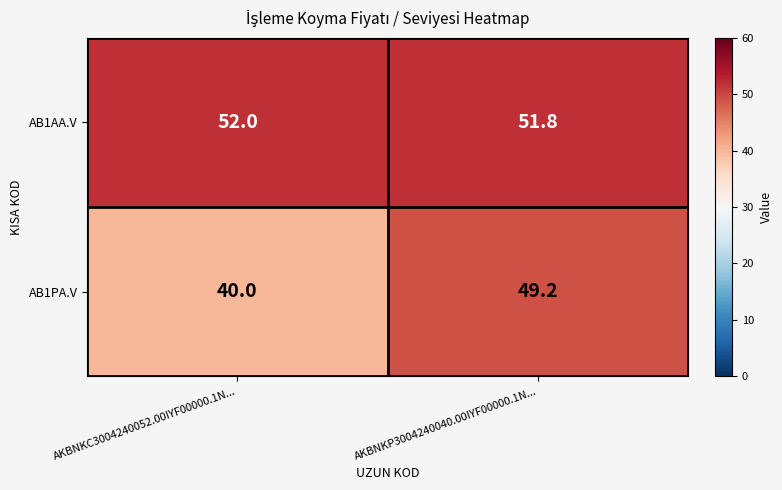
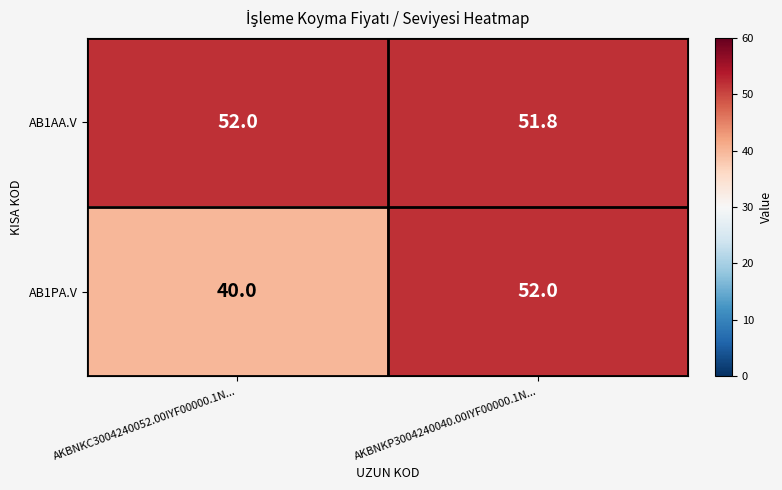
  {
    "AB1AA.V": {
      "AKBNKC3004240052.00IYF00000.1N...": 52.0,
      "AKBNKP3004240040.00IYF00000.1N...": 51.8
    },
    "AB1PA.V": {
      "AKBNKC3004240052.00IYF00000.1N...": 40.0,
-     "AKBNKP3004240040.00IYF00000.1N...": 49.2
+     "AKBNKP3004240040.00IYF00000.1N...": 52.0
    }
  }
